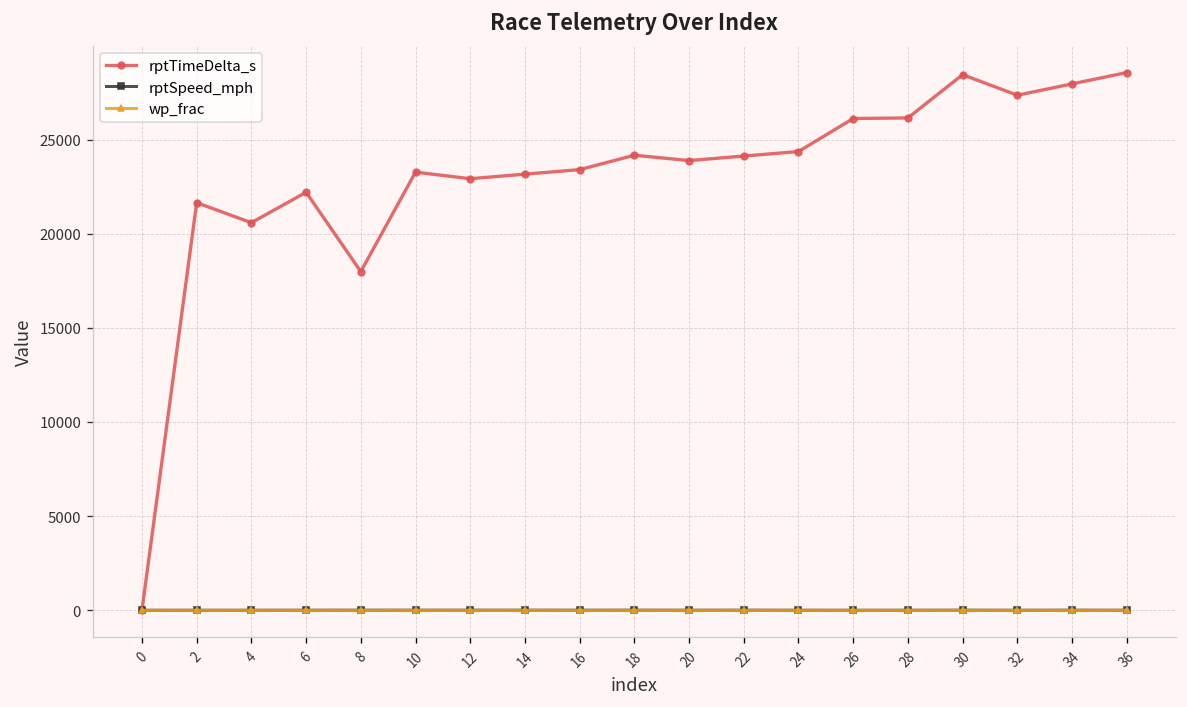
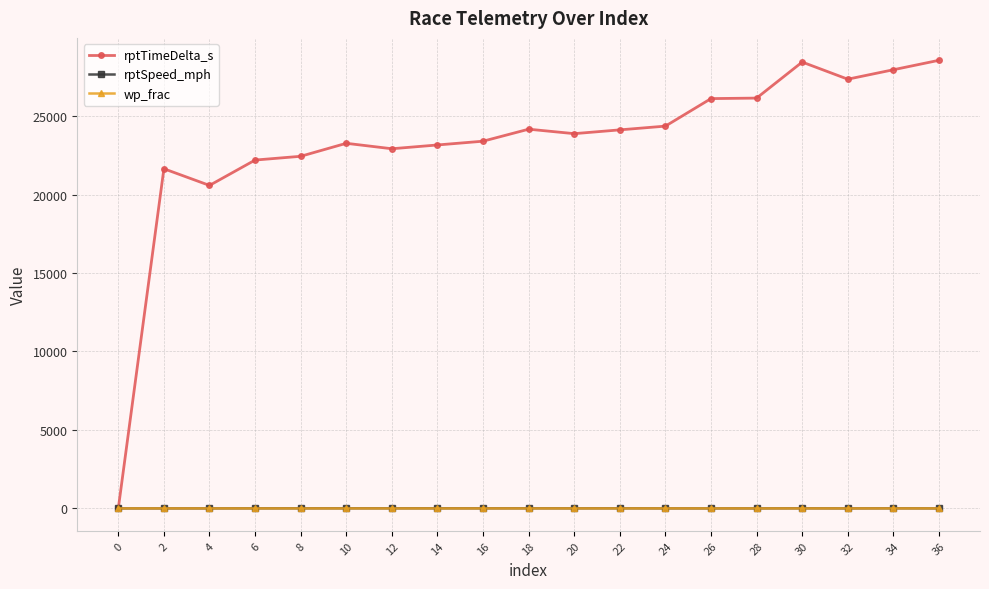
  {
    "rptTimeDelta_s": {
      "2": 21600,
      "4": 20600,
      "6": 22200,
-     "8": 18000,
+     "8": 22400,
      "10": 23300,
      "12": 22900,
      "14": 23200,
      "16": 23400,
      "18": 24200,
      "20": 23900,
      "22": 24100,
      "24": 24400,
      "26": 26100,
      "28": 26100,
      "30": 28400,
      "32": 27400,
      "34": 28000,
      "36": 28600
    },
    "wp_frac": {
      "2": 0,
      "4": 0,
      "6": 0,
      "8": 0,
      "10": 0,
      "12": 0,
      "14": 0,
      "16": 0,
      "18": 0,
      "20": 0,
      "22": 0,
      "24": 0,
      "26": 0,
      "28": 0,
      "30": 0,
      "32": 0,
      "34": 0,
      "36": 0
    }
  }
